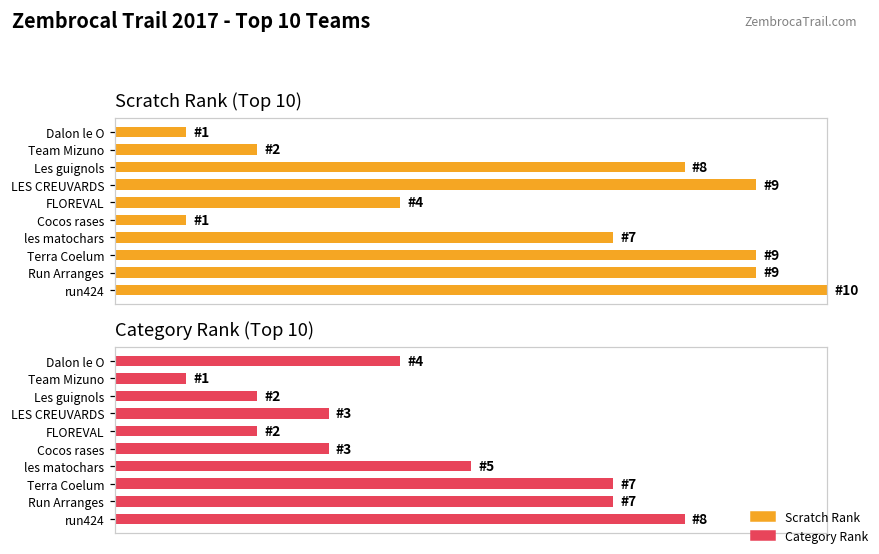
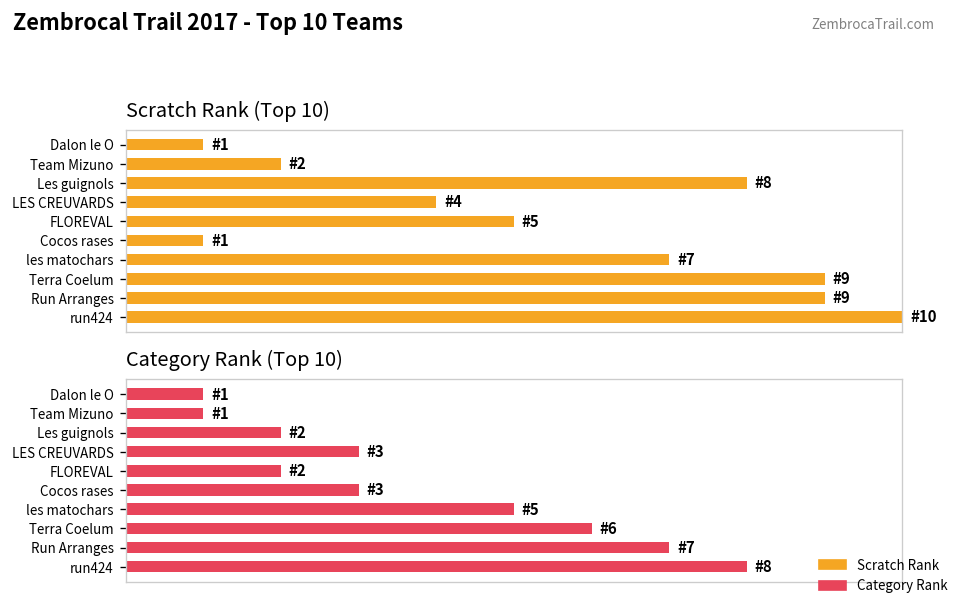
  {
    "Scratch Rank (Top 10)": {
      "Dalon le O": 1,
      "Team Mizuno": 2,
      "Les guignols": 8,
-     "LES CREUVARDS": 9,
-     "FLOREVAL": 4,
+     "LES CREUVARDS": 4,
+     "FLOREVAL": 5,
      "Cocos rases": 1,
      "les matochars": 7,
      "Terra Coelum": 9,
      "Run Arranges": 9,
      "run424": 10
    },
    "Category Rank (Top 10)": {
-     "Dalon le O": 4,
+     "Dalon le O": 1,
      "Team Mizuno": 1,
      "Les guignols": 2,
      "LES CREUVARDS": 3,
      "FLOREVAL": 2,
      "Cocos rases": 3,
      "les matochars": 5,
-     "Terra Coelum": 7,
+     "Terra Coelum": 6,
      "Run Arranges": 7,
      "run424": 8
    }
  }
